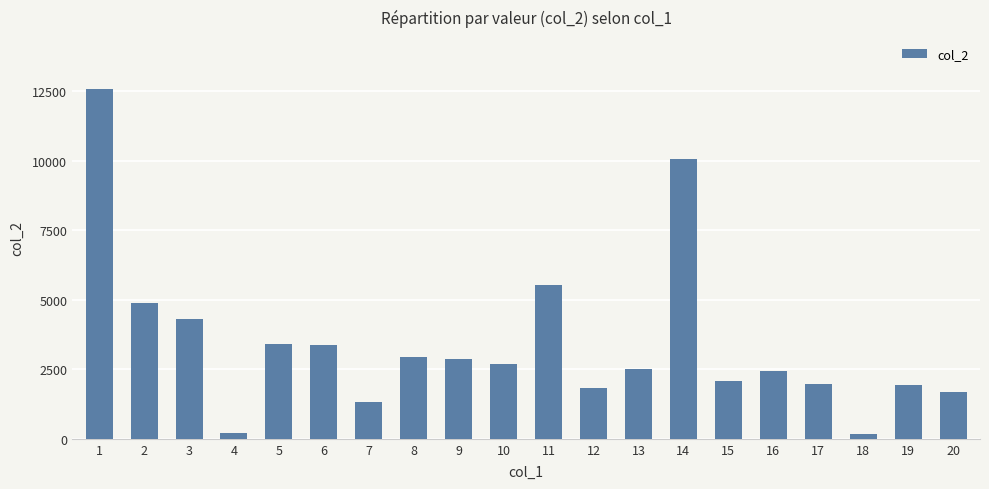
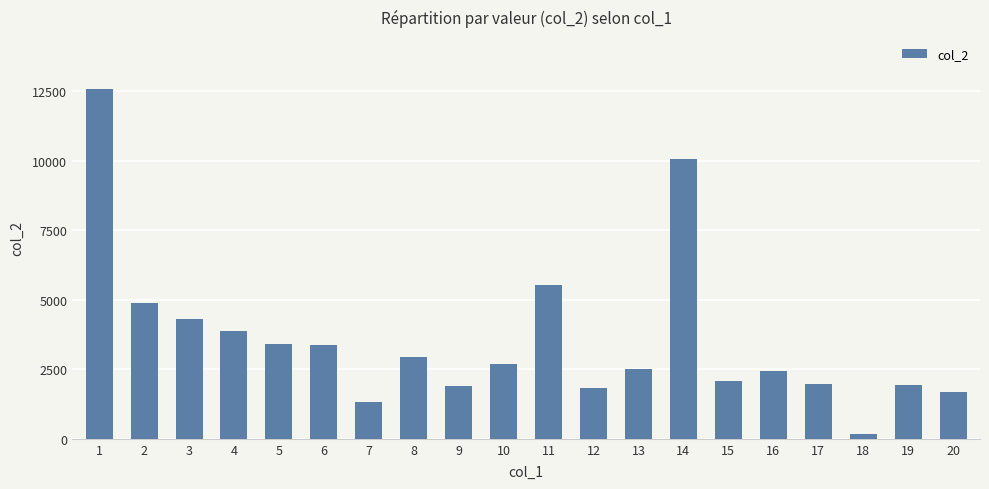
  {
    "1": 12600,
    "2": 4900,
    "3": 4300,
-   "4": 200,
+   "4": 3900,
    "5": 3400,
    "6": 3400,
    "7": 1300,
    "8": 2900,
-   "9": 2900,
+   "9": 1900,
    "10": 2700,
    "11": 5500,
    "12": 1800,
    "13": 2500,
    "14": 10000,
    "15": 2100,
    "16": 2400,
    "17": 2000,
    "18": 200,
    "19": 1900,
    "20": 1700
  }
